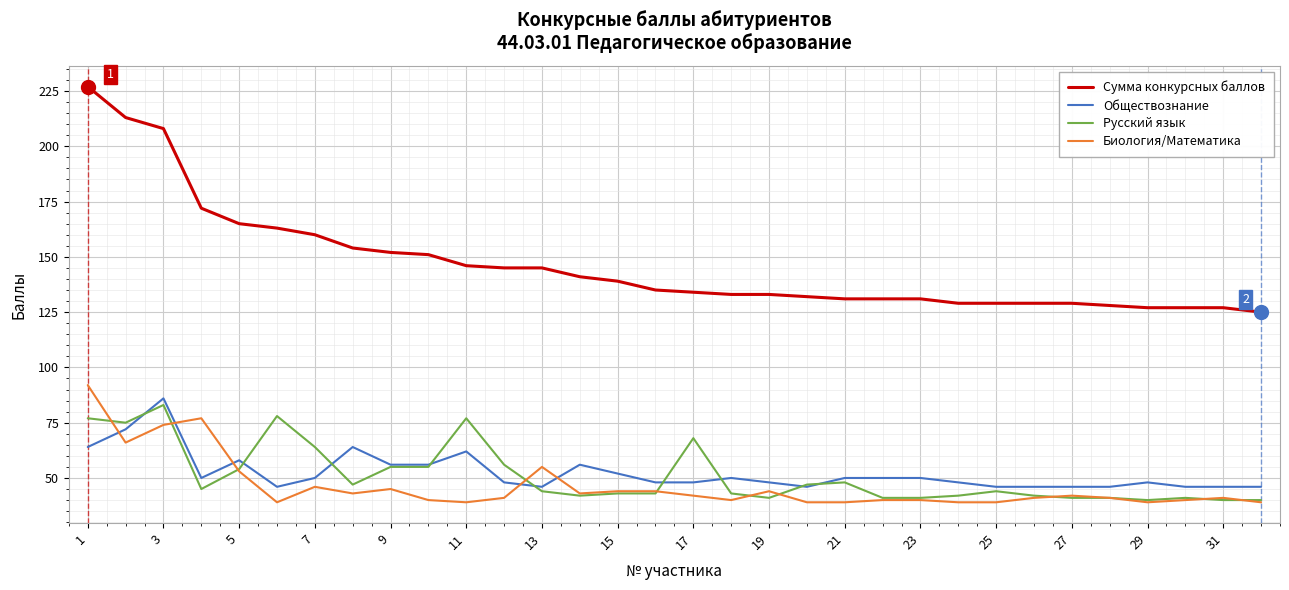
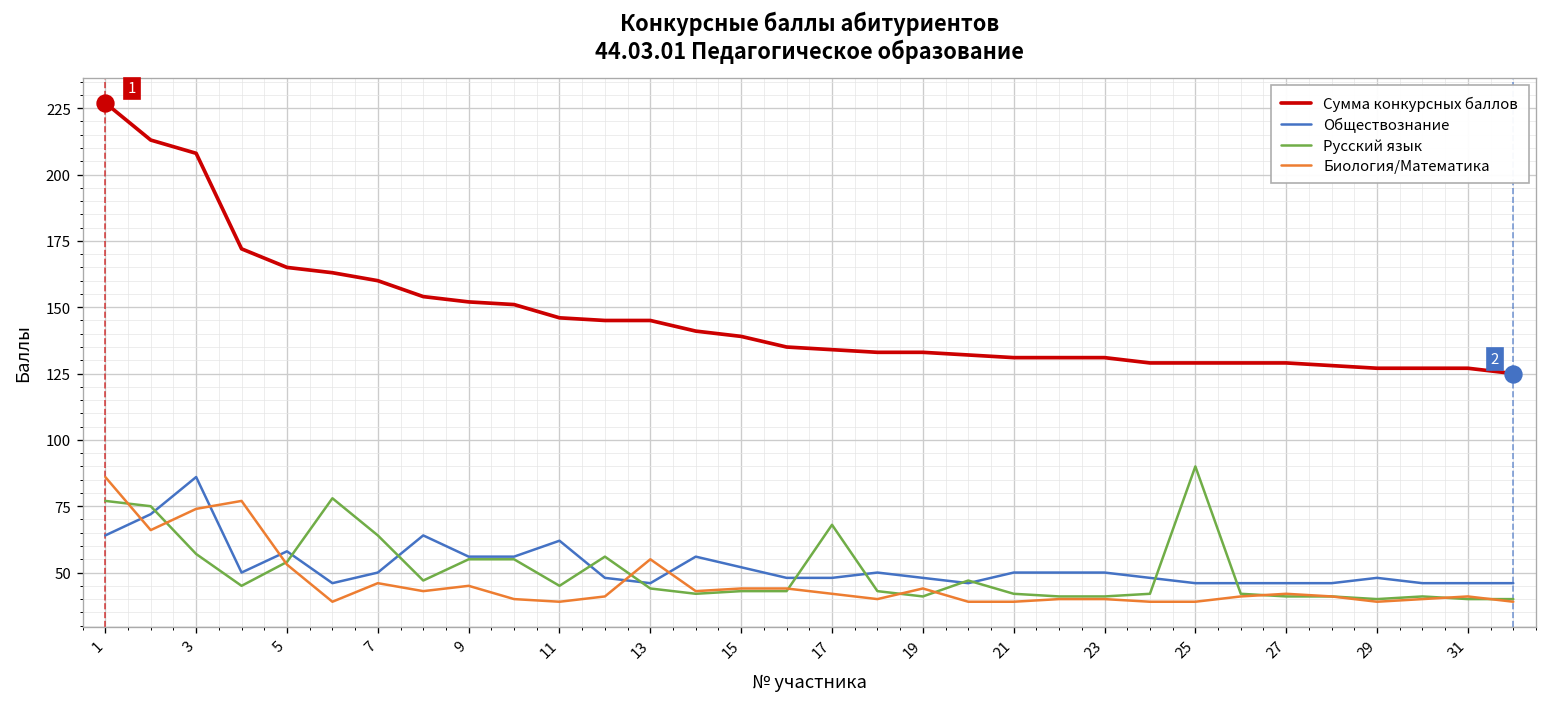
  {
    "Русский язык": {
      "1": 77,
-     "3": 83,
+     "3": 57,
      "7": 64,
-     "11": 77,
+     "11": 45,
      "13": 44,
      "17": 68,
      "19": 41,
-     "21": 48,
-     "25": 44
+     "21": 42,
+     "25": 90
    },
    "Биология/Математика": {
-     "1": 92,
+     "1": 86,
      "3": 74,
      "7": 46,
      "9": 45,
      "11": 39,
      "13": 55,
      "17": 42,
      "19": 44,
      "21": 39,
      "25": 39
    }
  }
